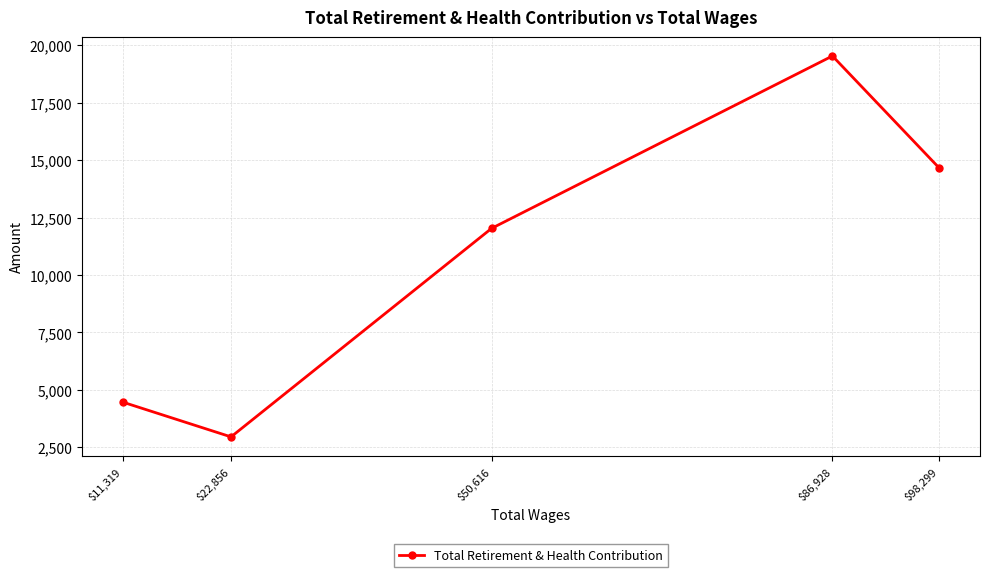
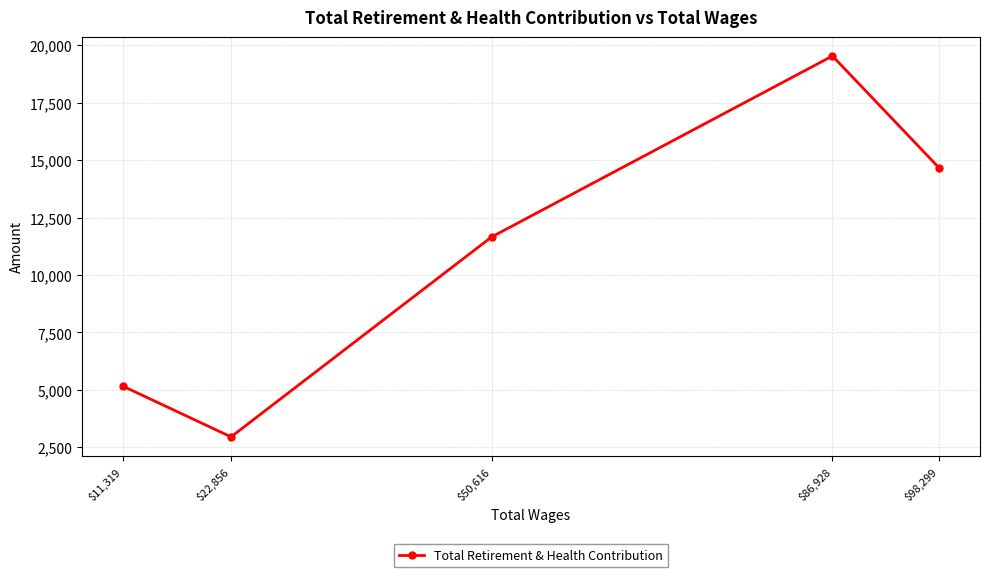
  {
-   "$11,319": "4,500",
+   "$11,319": "5,200",
    "$22,856": "3,000",
-   "$50,616": "12,000",
+   "$50,616": "11,700",
    "$86,928": "19,500",
    "$98,299": "14,700"
  }
